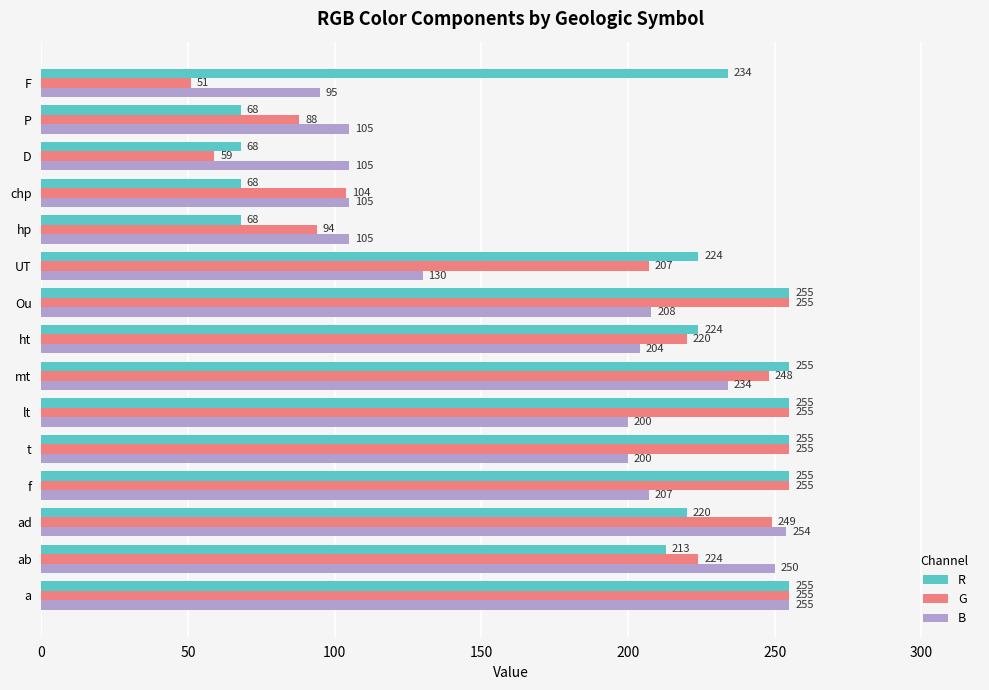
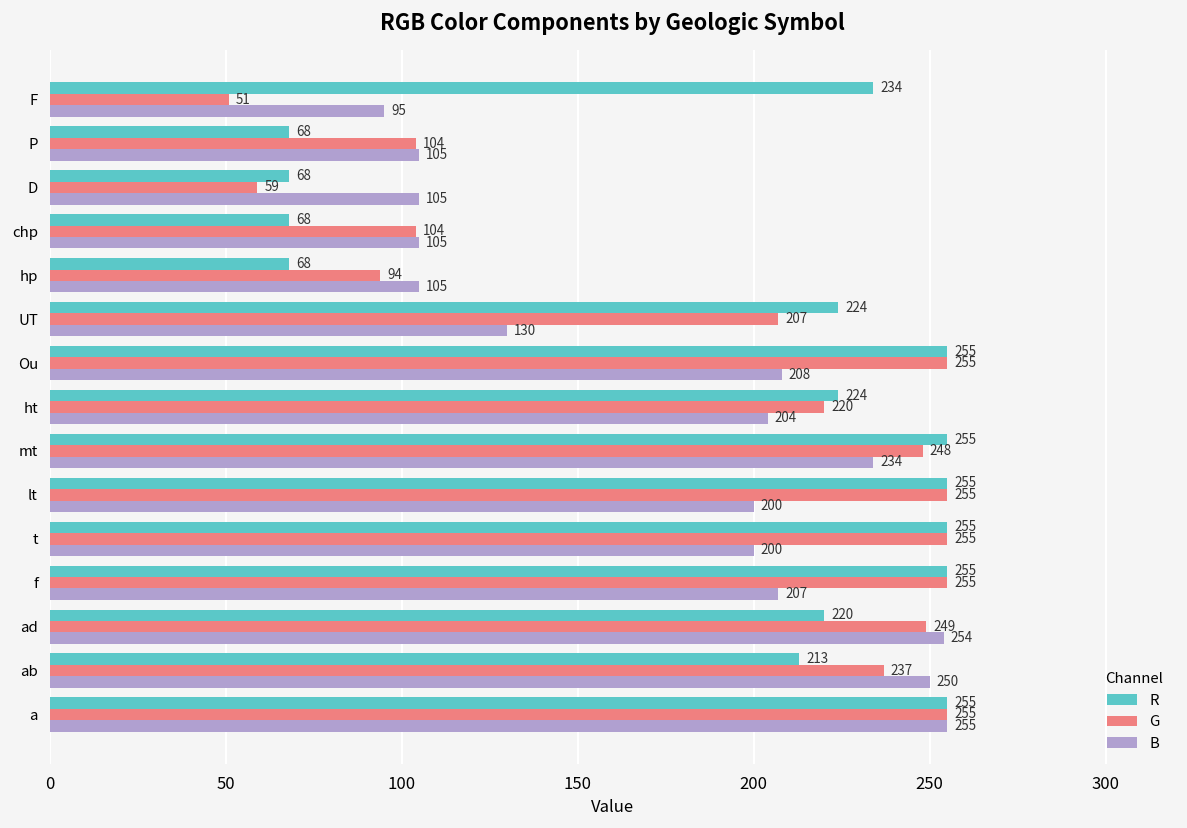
  {
    "R": {
      "F": 234,
      "P": 68,
      "D": 68,
      "chp": 68,
      "hp": 68,
      "UT": 224,
      "Ou": 255,
      "ht": 224,
      "mt": 255,
      "lt": 255,
      "t": 255,
      "f": 255,
      "ad": 220,
      "ab": 213,
      "a": 255
    },
    "G": {
      "F": 51,
-     "P": 88,
+     "P": 104,
      "D": 59,
      "chp": 104,
      "hp": 94,
      "UT": 207,
      "Ou": 255,
      "ht": 220,
      "mt": 248,
      "lt": 255,
      "t": 255,
      "f": 255,
      "ad": 249,
-     "ab": 224,
+     "ab": 237,
      "a": 255
    },
    "B": {
      "F": 95,
      "P": 105,
      "D": 105,
      "chp": 105,
      "hp": 105,
      "UT": 130,
      "Ou": 208,
      "ht": 204,
      "mt": 234,
      "lt": 200,
      "t": 200,
      "f": 207,
      "ad": 254,
      "ab": 250,
      "a": 255
    }
  }
